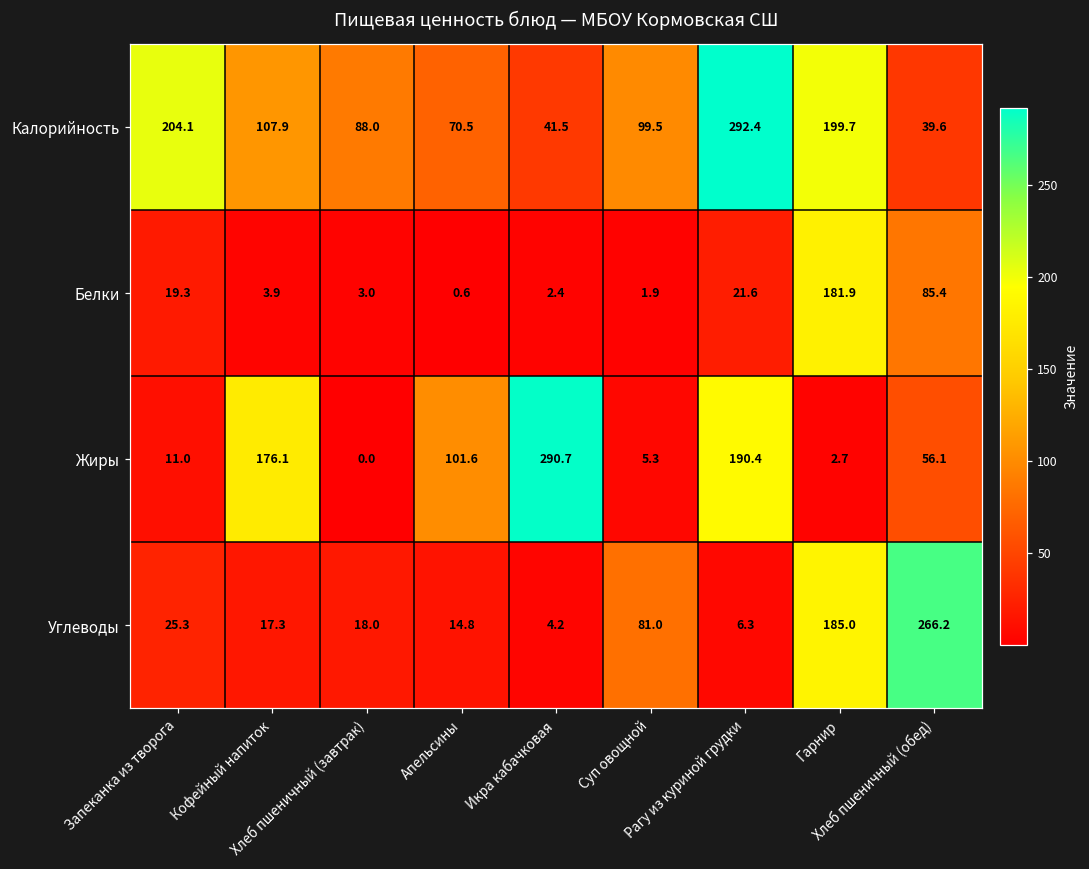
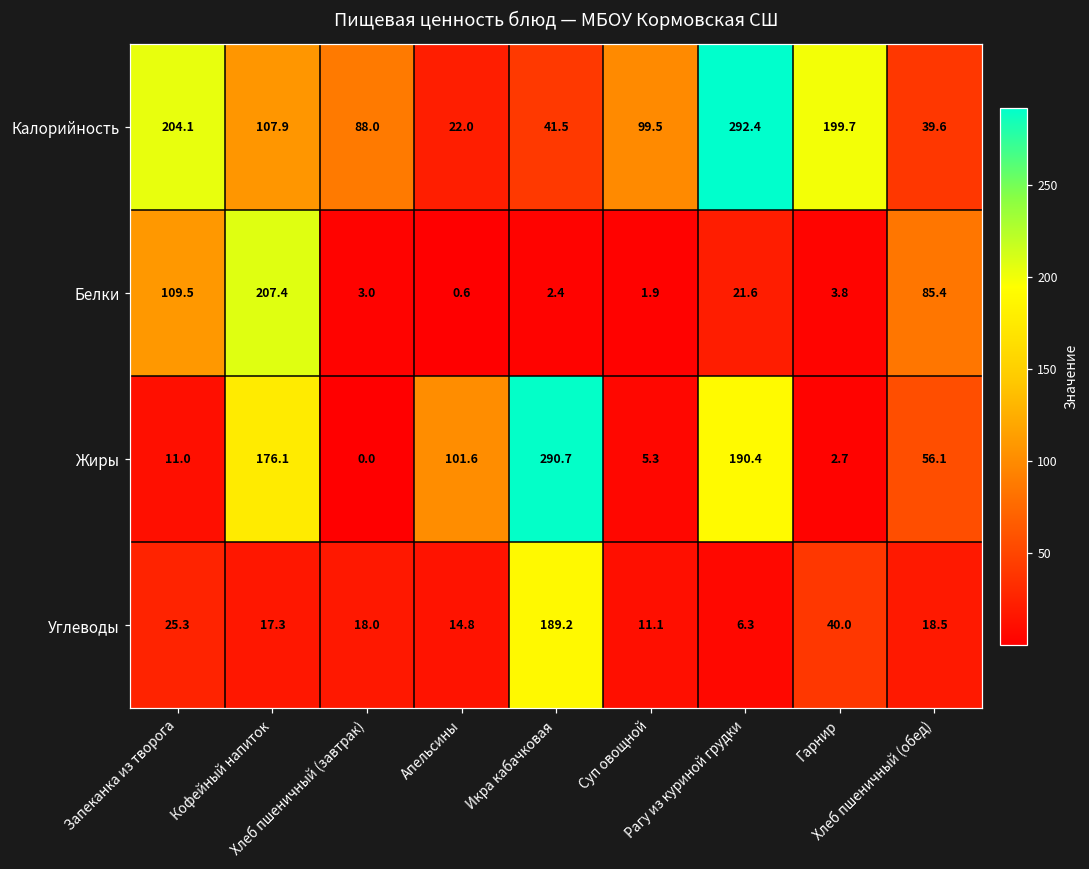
  {
    "Калорийность": {
      "Запеканка из творога": 204.1,
      "Кофейный напиток": 107.9,
      "Хлеб пшеничный (завтрак)": 88.0,
-     "Апельсины": 70.5,
+     "Апельсины": 22.0,
      "Икра кабачковая": 41.5,
      "Суп овощной": 99.5,
      "Рагу из куриной грудки": 292.4,
      "Гарнир": 199.7,
      "Хлеб пшеничный (обед)": 39.6
    },
    "Белки": {
-     "Запеканка из творога": 19.3,
-     "Кофейный напиток": 3.9,
+     "Запеканка из творога": 109.5,
+     "Кофейный напиток": 207.4,
      "Хлеб пшеничный (завтрак)": 3.0,
      "Апельсины": 0.6,
      "Икра кабачковая": 2.4,
      "Суп овощной": 1.9,
      "Рагу из куриной грудки": 21.6,
-     "Гарнир": 181.9,
+     "Гарнир": 3.8,
      "Хлеб пшеничный (обед)": 85.4
    },
    "Жиры": {
      "Запеканка из творога": 11.0,
      "Кофейный напиток": 176.1,
      "Хлеб пшеничный (завтрак)": 0.0,
      "Апельсины": 101.6,
      "Икра кабачковая": 290.7,
      "Суп овощной": 5.3,
      "Рагу из куриной грудки": 190.4,
      "Гарнир": 2.7,
      "Хлеб пшеничный (обед)": 56.1
    },
    "Углеводы": {
      "Запеканка из творога": 25.3,
      "Кофейный напиток": 17.3,
      "Хлеб пшеничный (завтрак)": 18.0,
      "Апельсины": 14.8,
-     "Икра кабачковая": 4.2,
-     "Суп овощной": 81.0,
+     "Икра кабачковая": 189.2,
+     "Суп овощной": 11.1,
      "Рагу из куриной грудки": 6.3,
-     "Гарнир": 185.0,
-     "Хлеб пшеничный (обед)": 266.2
+     "Гарнир": 40.0,
+     "Хлеб пшеничный (обед)": 18.5
    }
  }
